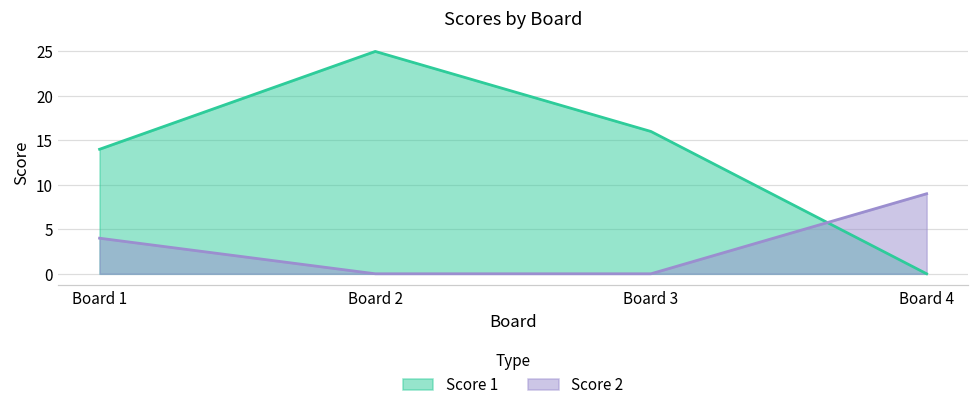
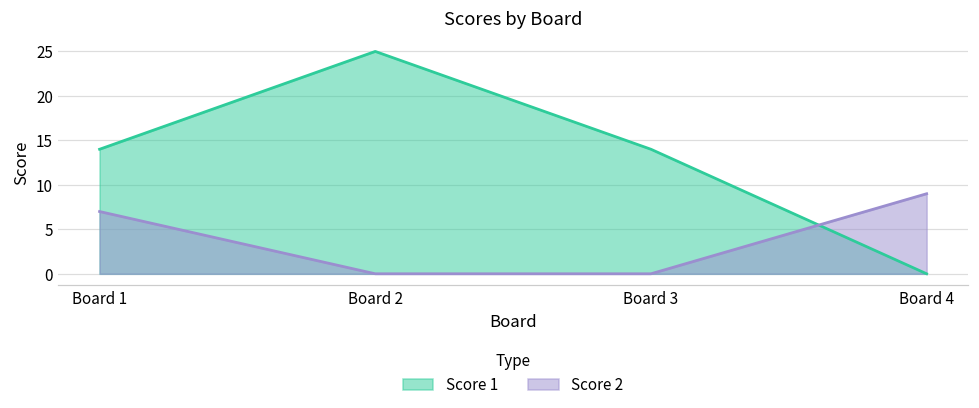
  {
    "Score 1": {
      "Board 1": 14,
      "Board 2": 25,
-     "Board 3": 16,
+     "Board 3": 14,
      "Board 4": 0
    },
    "Score 2": {
-     "Board 1": 4,
+     "Board 1": 7,
      "Board 2": 0,
      "Board 3": 0,
      "Board 4": 9
    }
  }
